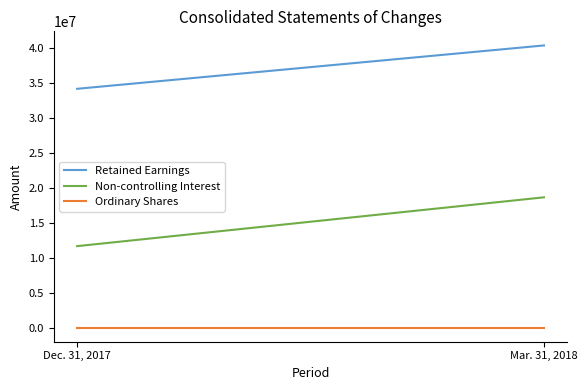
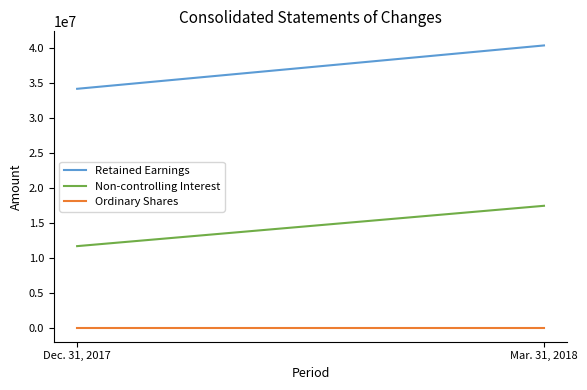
  {
    "Retained Earnings": {
      "Dec. 31, 2017": 34000000,
      "Mar. 31, 2018": 40000000
    },
    "Non-controlling Interest": {
      "Dec. 31, 2017": 12000000,
-     "Mar. 31, 2018": 19000000
+     "Mar. 31, 2018": 17000000
    },
    "Ordinary Shares": {
      "Dec. 31, 2017": 0,
      "Mar. 31, 2018": 0
    }
  }
